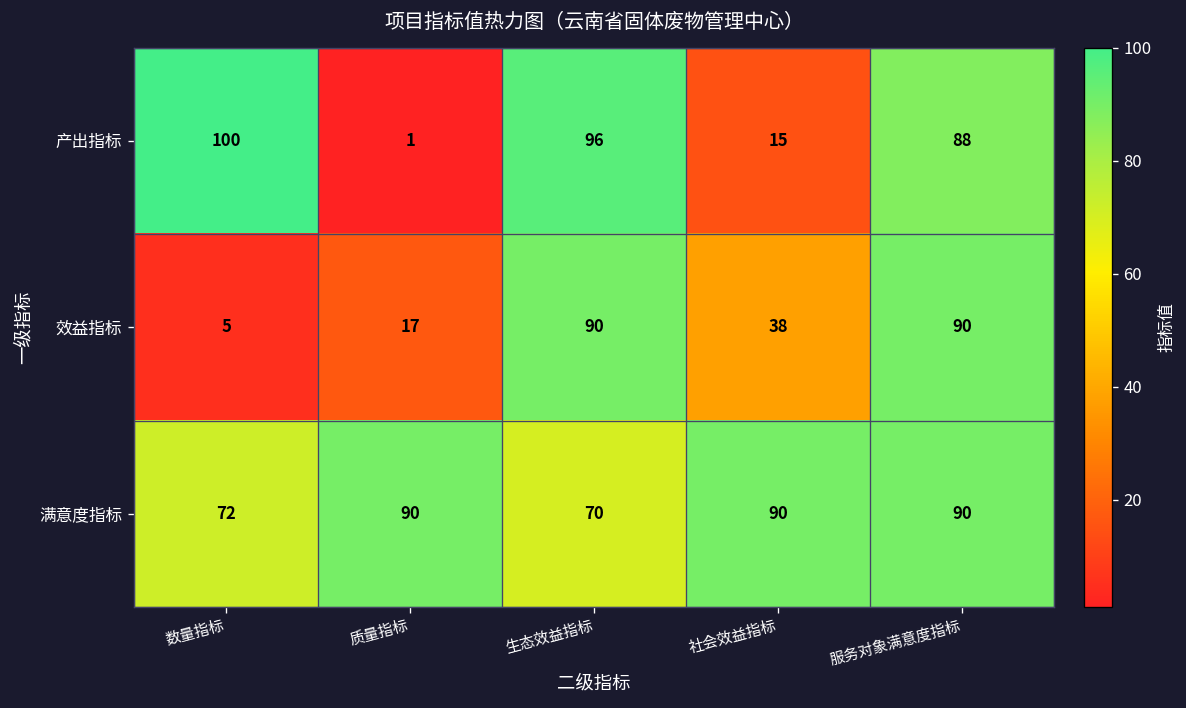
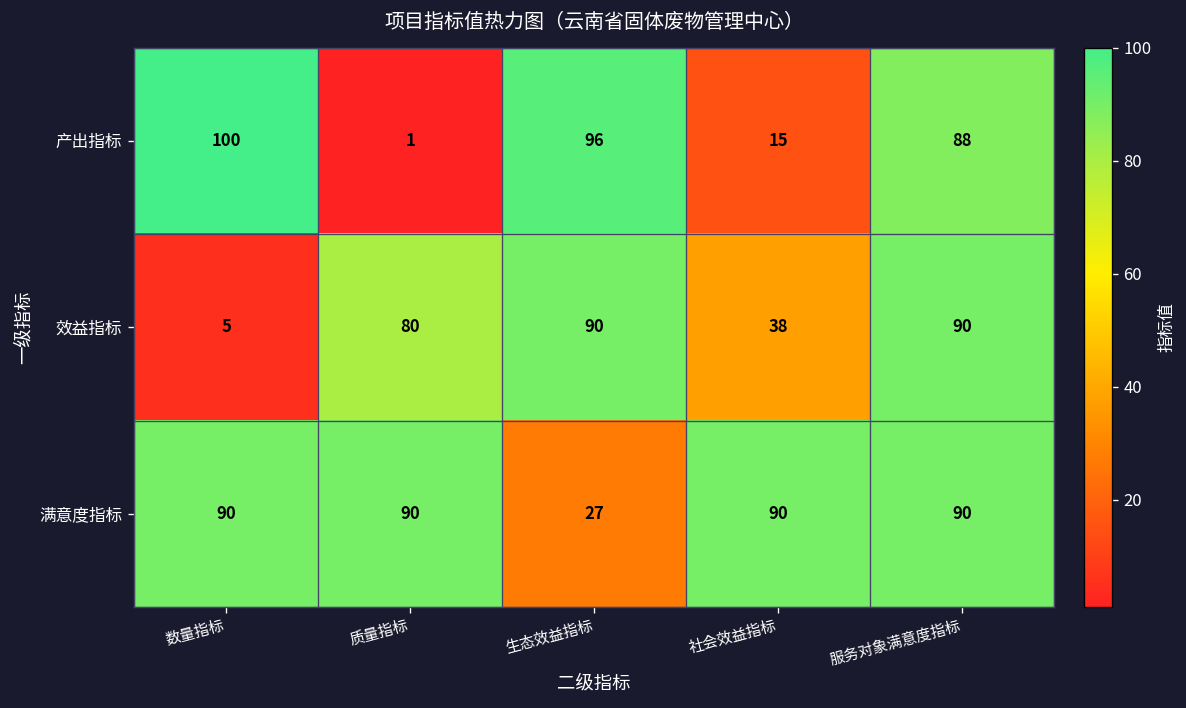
  {
    "产出指标": {
      "数量指标": 100,
      "质量指标": 1,
      "生态效益指标": 96,
      "社会效益指标": 15,
      "服务对象满意度指标": 88
    },
    "效益指标": {
      "数量指标": 5,
-     "质量指标": 17,
+     "质量指标": 80,
      "生态效益指标": 90,
      "社会效益指标": 38,
      "服务对象满意度指标": 90
    },
    "满意度指标": {
-     "数量指标": 72,
+     "数量指标": 90,
      "质量指标": 90,
-     "生态效益指标": 70,
+     "生态效益指标": 27,
      "社会效益指标": 90,
      "服务对象满意度指标": 90
    }
  }
